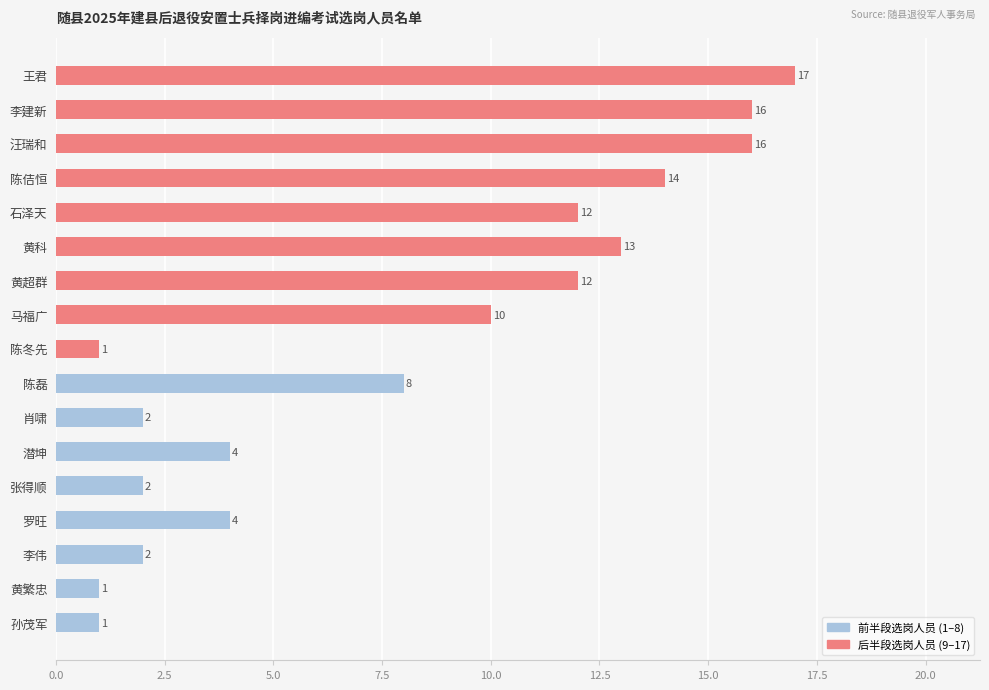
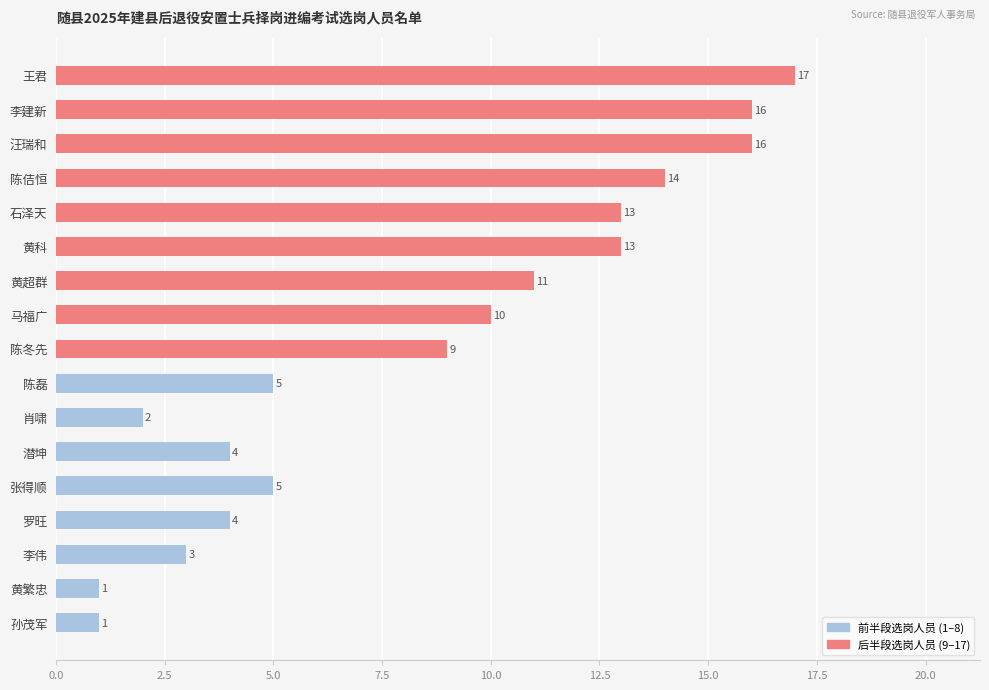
  {
    "王君": 17,
    "李建新": 16,
    "汪瑞和": 16,
    "陈佶恒": 14,
-   "石泽天": 12,
+   "石泽天": 13,
    "黄科": 13,
-   "黄超群": 12,
+   "黄超群": 11,
    "马福广": 10,
-   "陈冬先": 1,
-   "陈磊": 8,
+   "陈冬先": 9,
+   "陈磊": 5,
    "肖啸": 2,
    "潜坤": 4,
-   "张得顺": 2,
+   "张得顺": 5,
    "罗旺": 4,
-   "李伟": 2,
+   "李伟": 3,
    "黄繁忠": 1,
    "孙茂军": 1
  }
